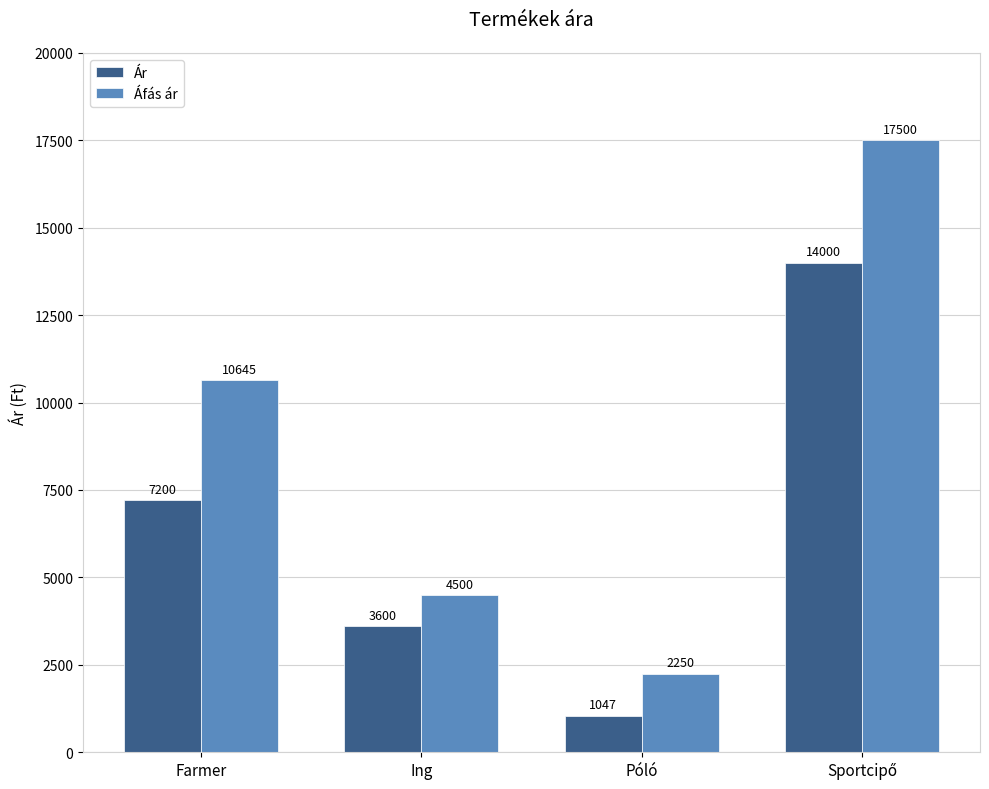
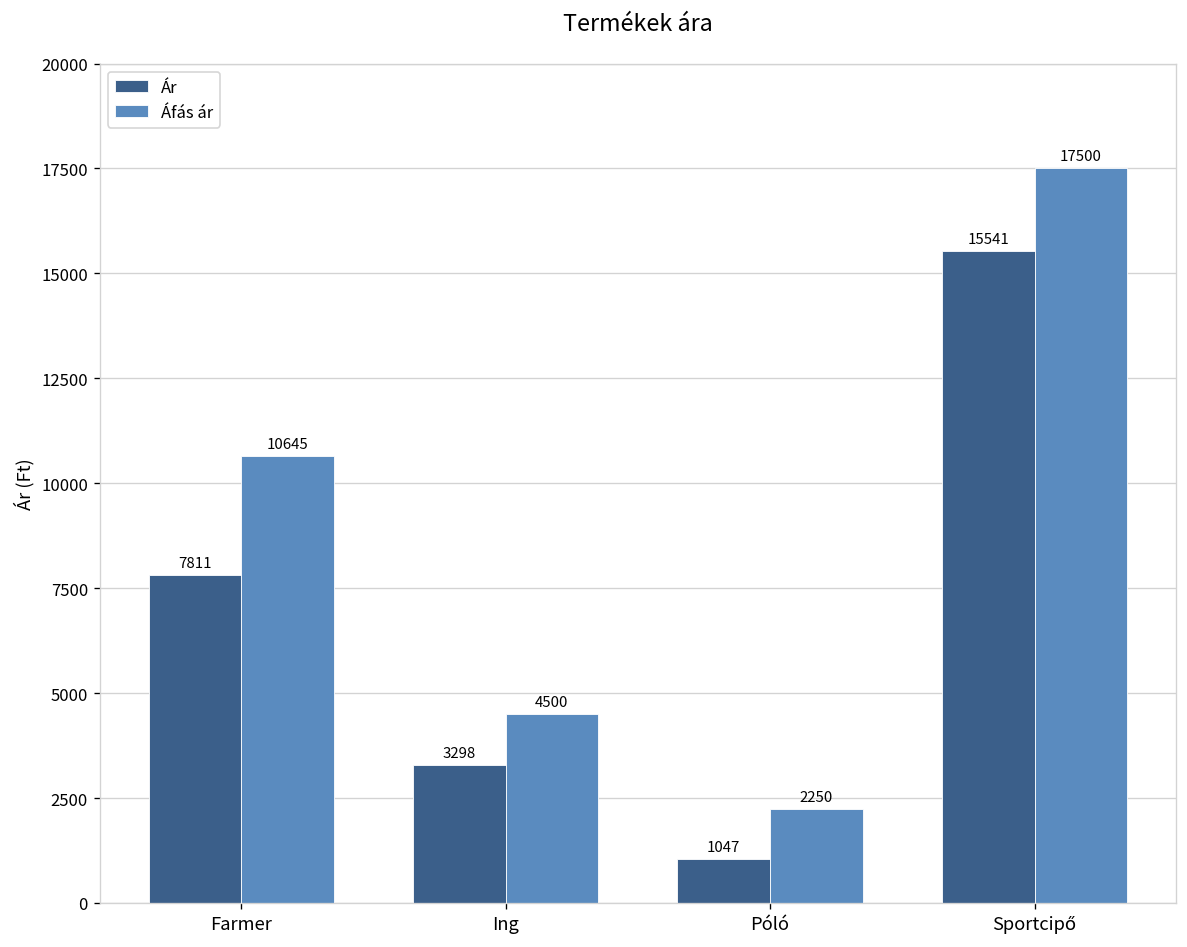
  {
    "Ár": {
-     "Farmer": 7200,
-     "Ing": 3600,
+     "Farmer": 7811,
+     "Ing": 3298,
      "Póló": 1047,
-     "Sportcipő": 14000
+     "Sportcipő": 15541
    },
    "Áfás ár": {
      "Farmer": 10645,
      "Ing": 4500,
      "Póló": 2250,
      "Sportcipő": 17500
    }
  }
